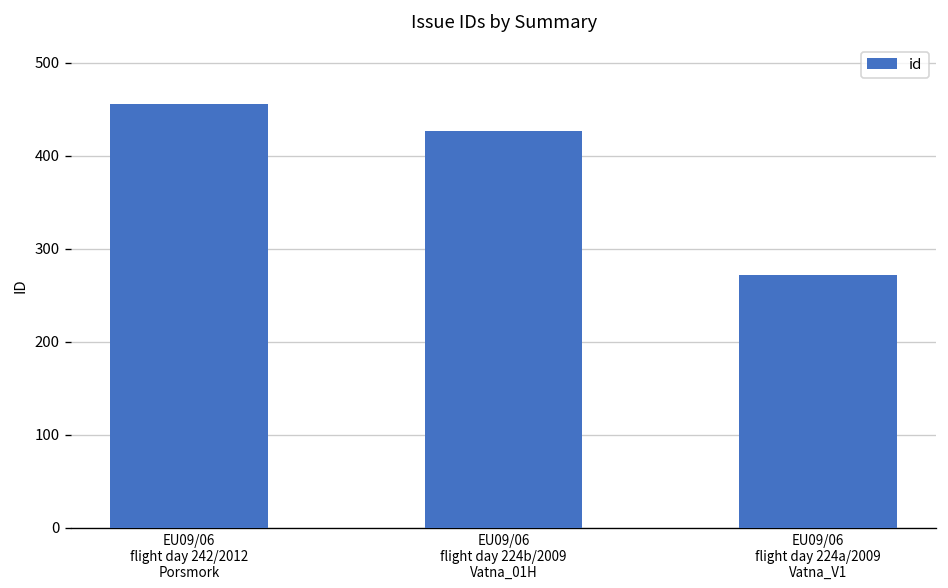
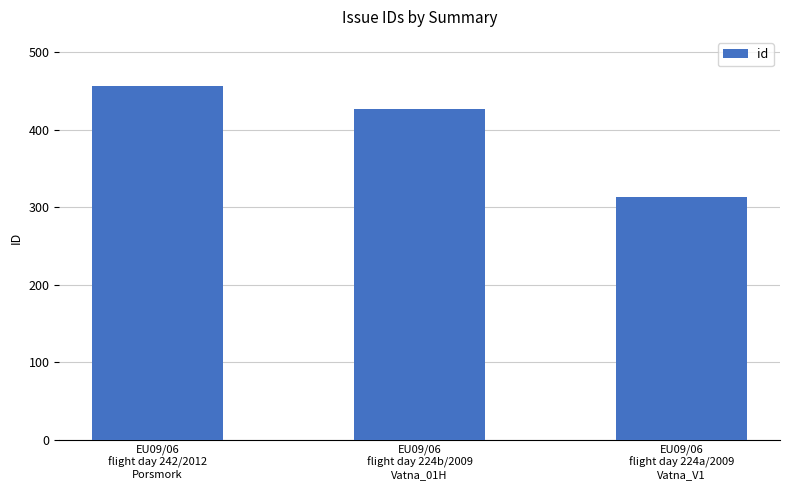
  {
    "EU09/06 flight day 242/2012 Porsmork": 460,
    "EU09/06 flight day 224b/2009 Vatna_01H": 430,
-   "EU09/06 flight day 224a/2009 Vatna_V1": 270
+   "EU09/06 flight day 224a/2009 Vatna_V1": 310
  }
